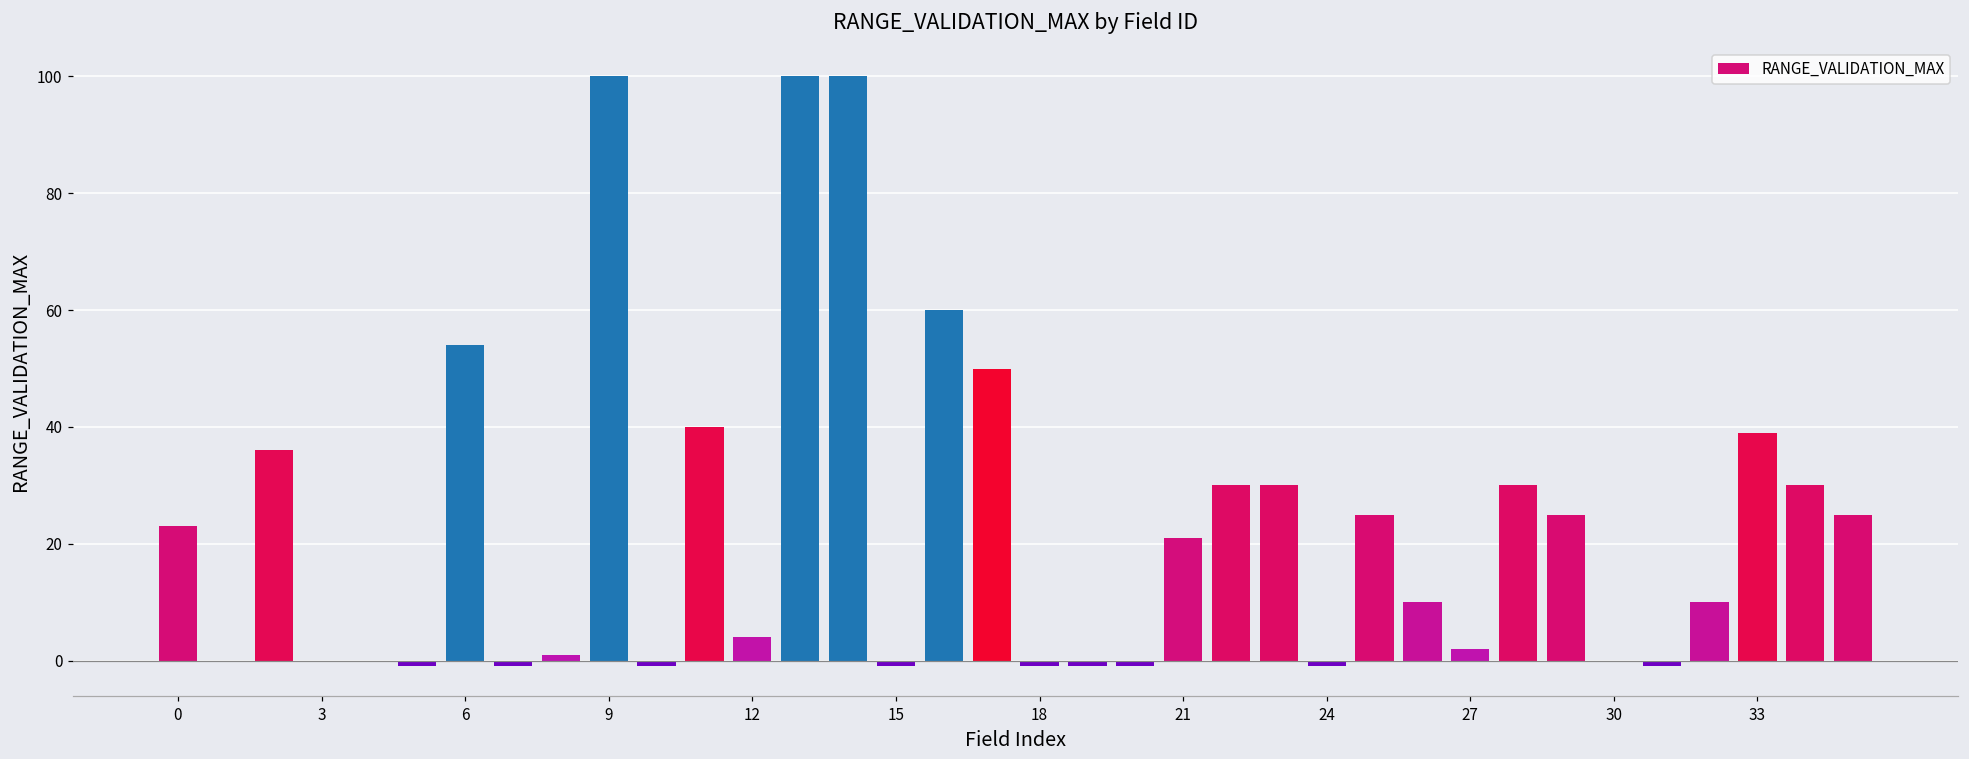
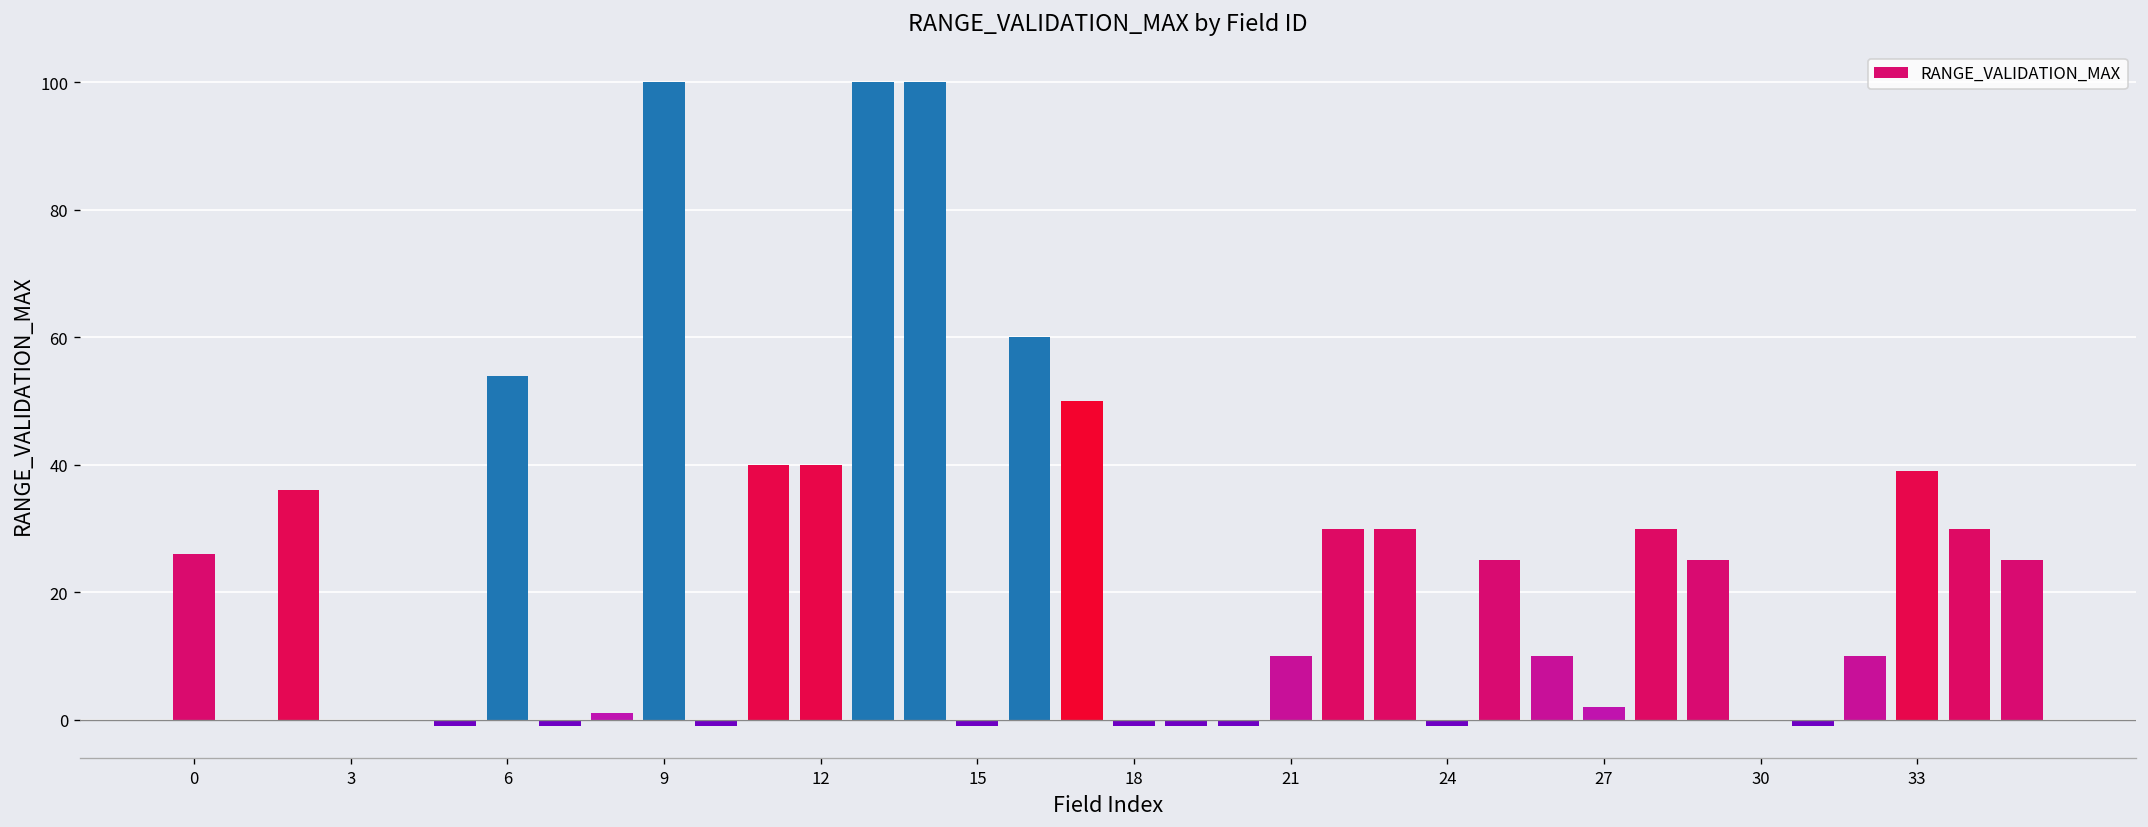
  {
-   "0": 23,
+   "0": 26,
    "3": 0,
    "6": 54,
    "9": 100,
-   "12": 4,
+   "12": 40,
    "15": -1,
    "18": -1,
-   "21": 21,
+   "21": 10,
    "24": -1,
    "27": 2,
    "30": 0,
    "33": 39
  }
